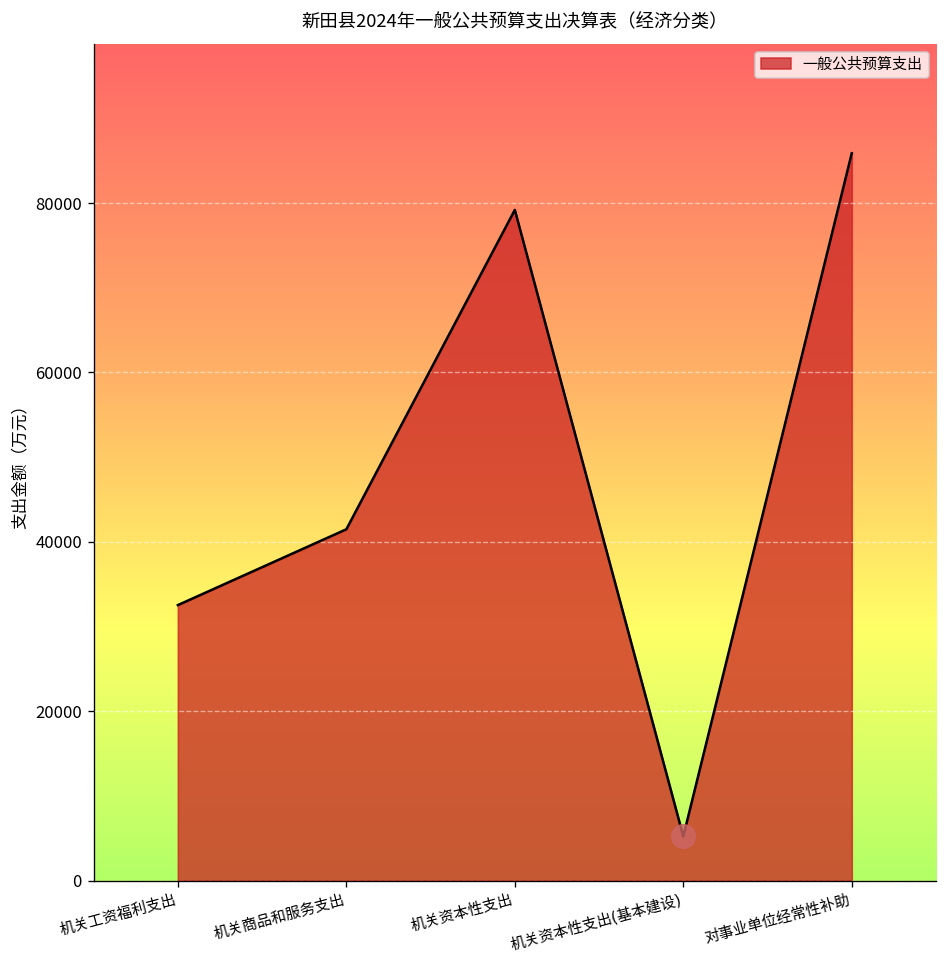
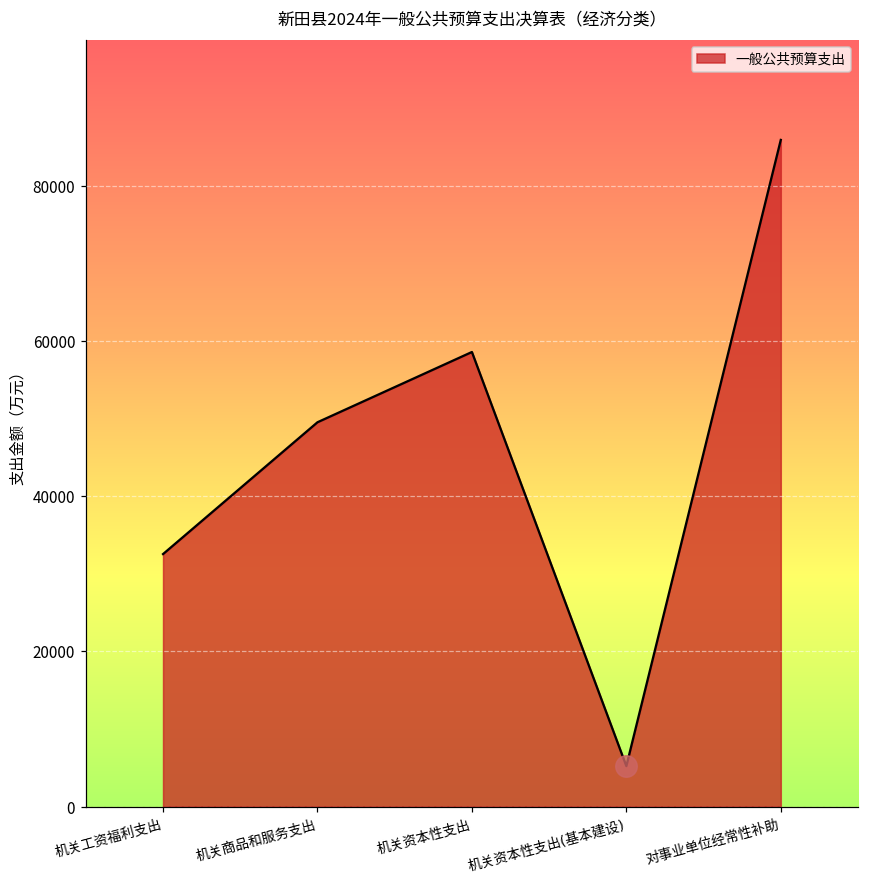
  {
    "一般公共预算支出": {
      "机关工资福利支出": 33000,
-     "机关商品和服务支出": 41000,
-     "机关资本性支出": 79000,
+     "机关商品和服务支出": 50000,
+     "机关资本性支出": 59000,
      "对事业单位经常性补助": 86000
    }
  }
